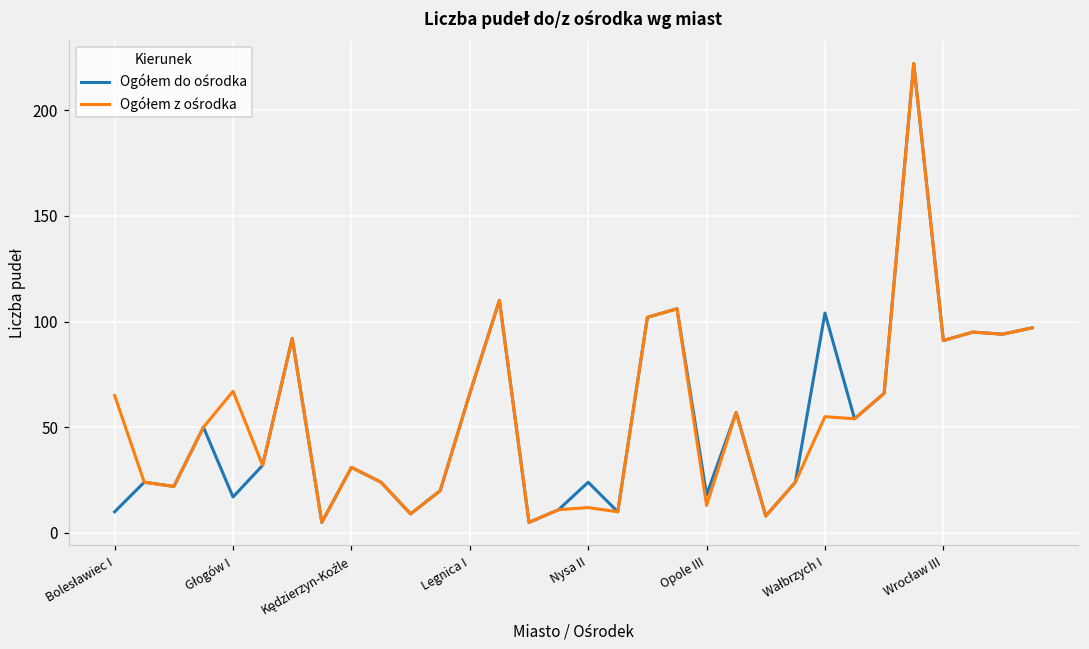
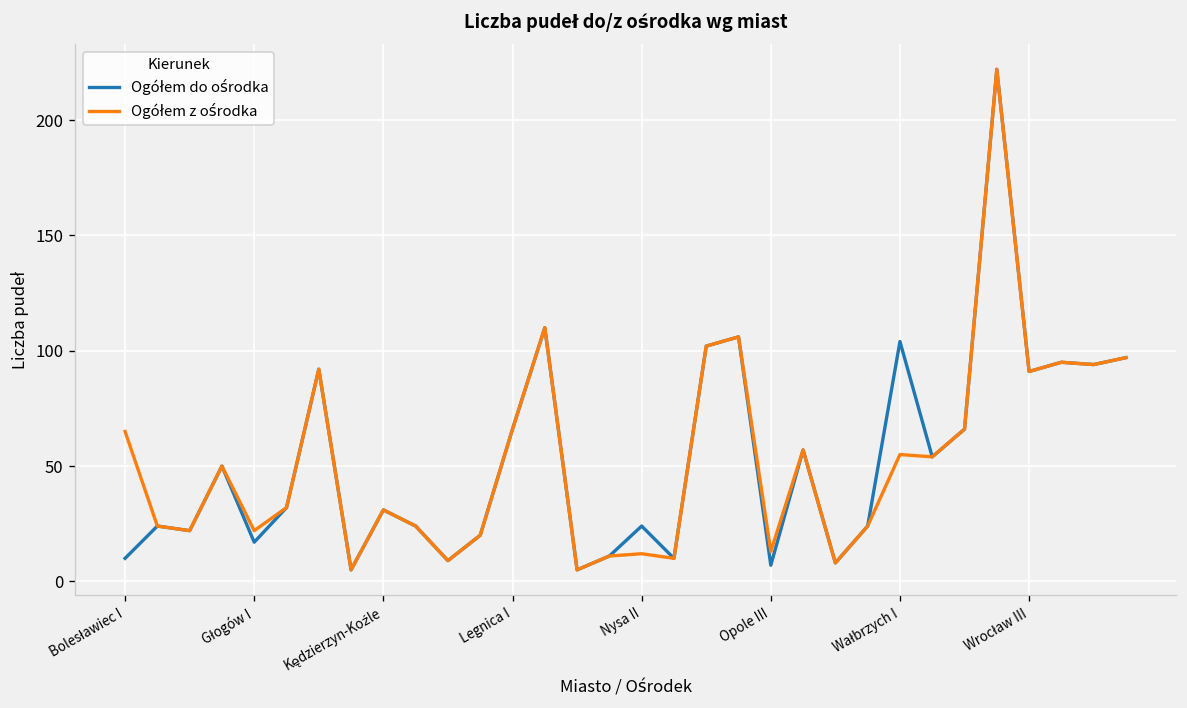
  {
    "Ogółem do ośrodka": {
      "Bolesławiec I": 10,
      "Głogów I": 17,
      "Nysa II": 24,
-     "Opole III": 18,
+     "Opole III": 7,
      "Wałbrzych I": 104
    },
    "Ogółem z ośrodka": {
      "Bolesławiec I": 65,
-     "Głogów I": 67,
+     "Głogów I": 22,
      "Nysa II": 12,
      "Opole III": 13,
      "Wałbrzych I": 55
    }
  }
